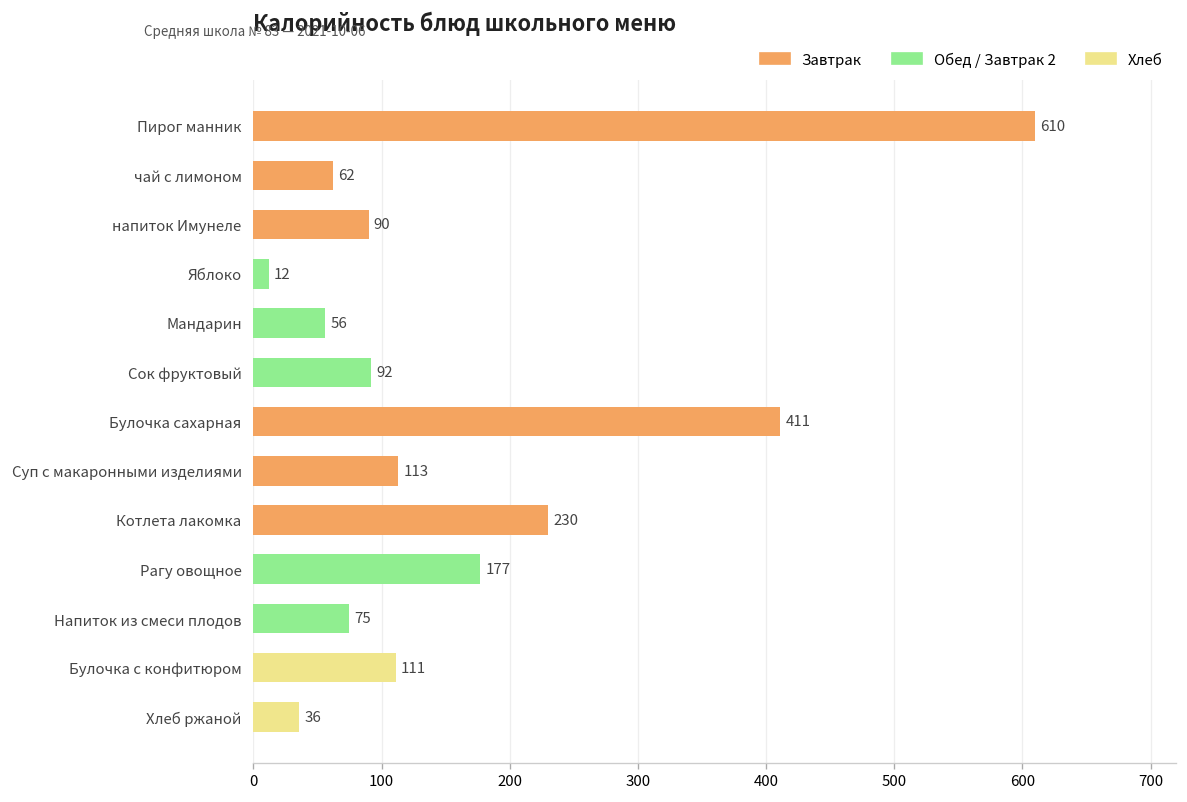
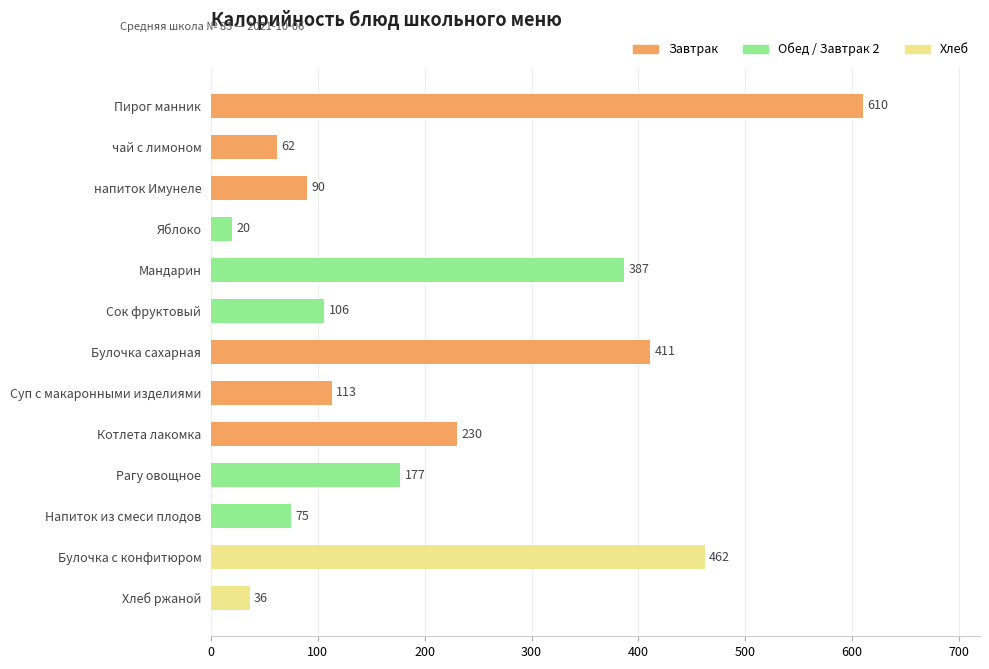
  {
    "Пирог манник": 610,
    "чай с лимоном": 62,
    "напиток Имунеле": 90,
-   "Яблоко": 12,
-   "Мандарин": 56,
-   "Сок фруктовый": 92,
+   "Яблоко": 20,
+   "Мандарин": 387,
+   "Сок фруктовый": 106,
    "Булочка сахарная": 411,
    "Суп с макаронными изделиями": 113,
    "Котлета лакомка": 230,
    "Рагу овощное": 177,
    "Напиток из смеси плодов": 75,
-   "Булочка с конфитюром": 111,
+   "Булочка с конфитюром": 462,
    "Хлеб ржаной": 36
  }
